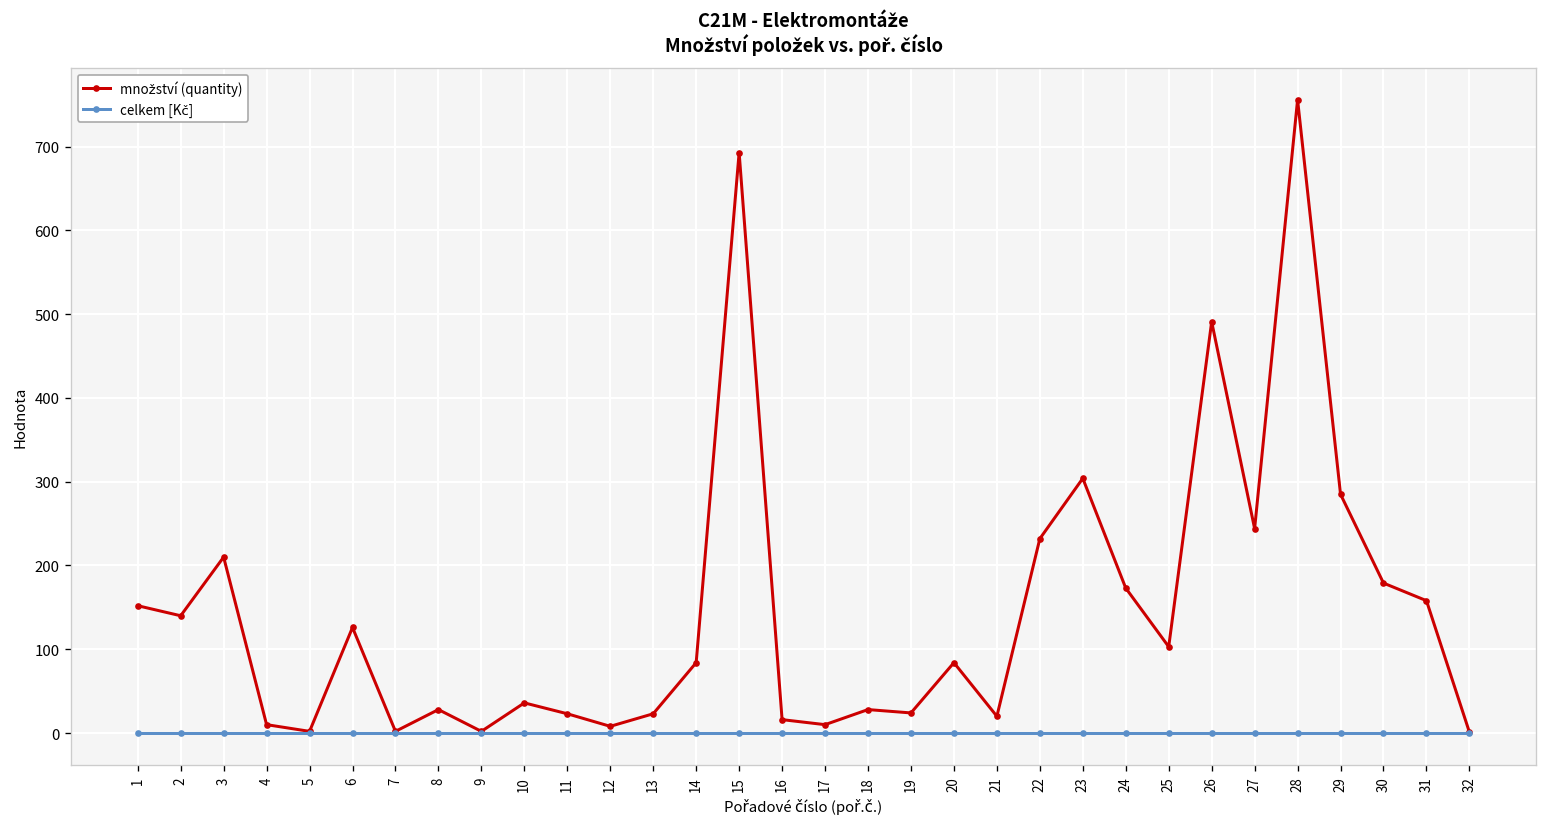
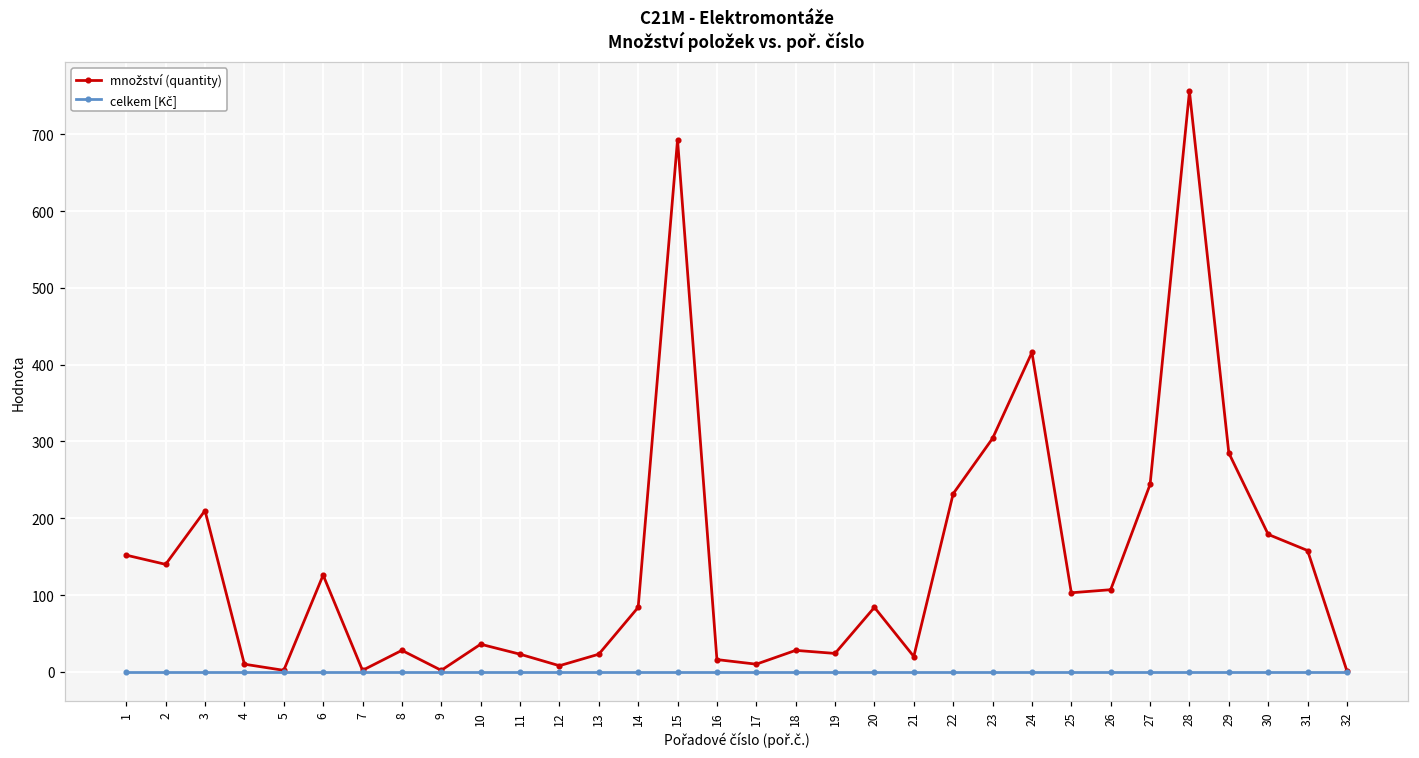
  {
    "množství (quantity)": {
      "1": 150,
      "2": 140,
      "3": 210,
      "4": 10,
      "6": 130,
      "8": 30,
      "10": 40,
      "11": 20,
      "12": 10,
      "13": 20,
      "14": 80,
      "15": 690,
      "16": 20,
      "17": 10,
      "18": 30,
      "19": 20,
      "20": 80,
      "21": 20,
      "22": 230,
      "23": 300,
-     "24": 170,
+     "24": 420,
      "25": 100,
-     "26": 490,
+     "26": 110,
      "27": 240,
      "28": 760,
      "29": 290,
      "30": 180,
      "31": 160
    },
    "celkem [Kč]": {
      "1": 0,
      "2": 0,
      "3": 0,
      "4": 0,
      "6": 0,
      "8": 0,
      "10": 0,
      "11": 0,
      "12": 0,
      "13": 0,
      "14": 0,
      "15": 0,
      "16": 0,
      "17": 0,
      "18": 0,
      "19": 0,
      "20": 0,
      "21": 0,
      "22": 0,
      "23": 0,
      "24": 0,
      "25": 0,
      "26": 0,
      "27": 0,
      "28": 0,
      "29": 0,
      "30": 0,
      "31": 0
    }
  }
